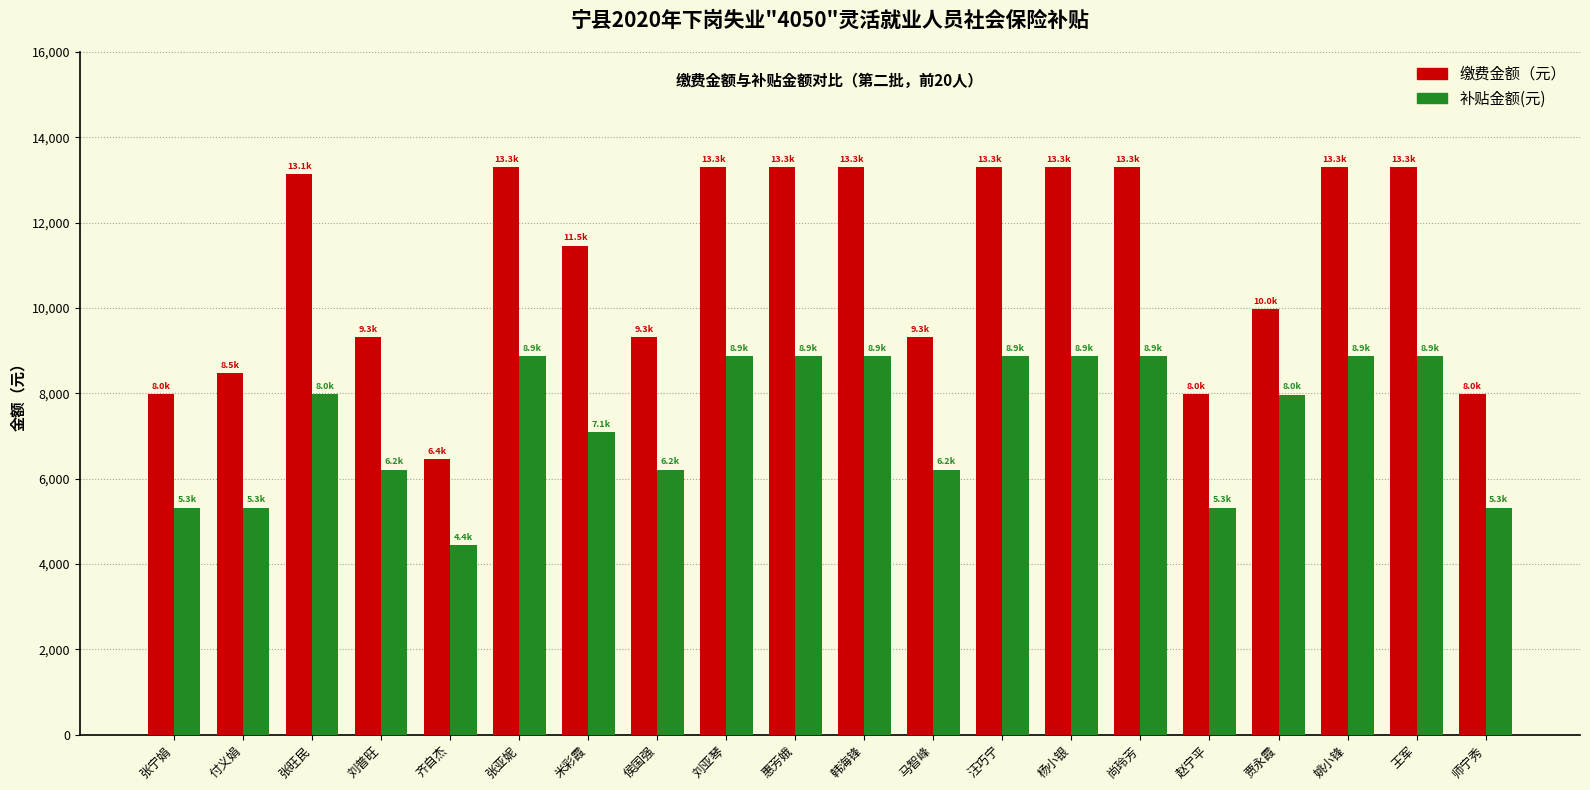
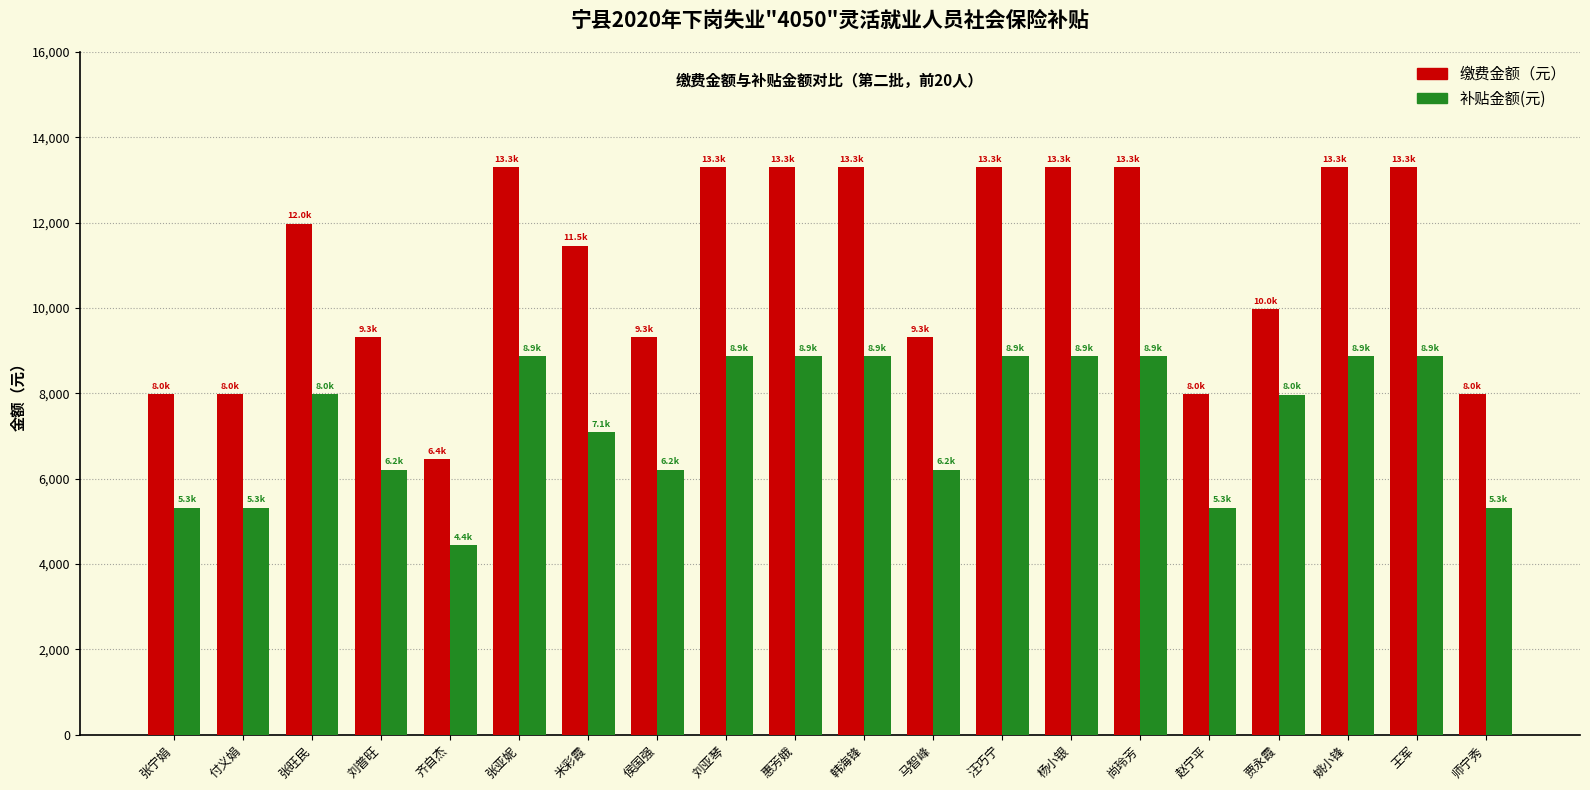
  {
    "缴费金额（元）": {
      "张宁娟": "8.0k",
-     "付义娟": "8.5k",
-     "张旺民": "13.1k",
+     "付义娟": "8.0k",
+     "张旺民": "12.0k",
      "刘普旺": "9.3k",
      "齐自杰": "6.4k",
      "张亚妮": "13.3k",
      "米彩霞": "11.5k",
      "侯国强": "9.3k",
      "刘亚琴": "13.3k",
      "惠芳娥": "13.3k",
      "韩海锋": "13.3k",
      "马智峰": "9.3k",
      "汪巧宁": "13.3k",
      "杨小银": "13.3k",
      "尚玲芳": "13.3k",
      "赵宁平": "8.0k",
      "贾永霞": "10.0k",
      "姚小锋": "13.3k",
      "王军": "13.3k",
      "师宁秀": "8.0k"
    },
    "补贴金额(元)": {
      "张宁娟": "5.3k",
      "付义娟": "5.3k",
      "张旺民": "8.0k",
      "刘普旺": "6.2k",
      "齐自杰": "4.4k",
      "张亚妮": "8.9k",
      "米彩霞": "7.1k",
      "侯国强": "6.2k",
      "刘亚琴": "8.9k",
      "惠芳娥": "8.9k",
      "韩海锋": "8.9k",
      "马智峰": "6.2k",
      "汪巧宁": "8.9k",
      "杨小银": "8.9k",
      "尚玲芳": "8.9k",
      "赵宁平": "5.3k",
      "贾永霞": "8.0k",
      "姚小锋": "8.9k",
      "王军": "8.9k",
      "师宁秀": "5.3k"
    }
  }
